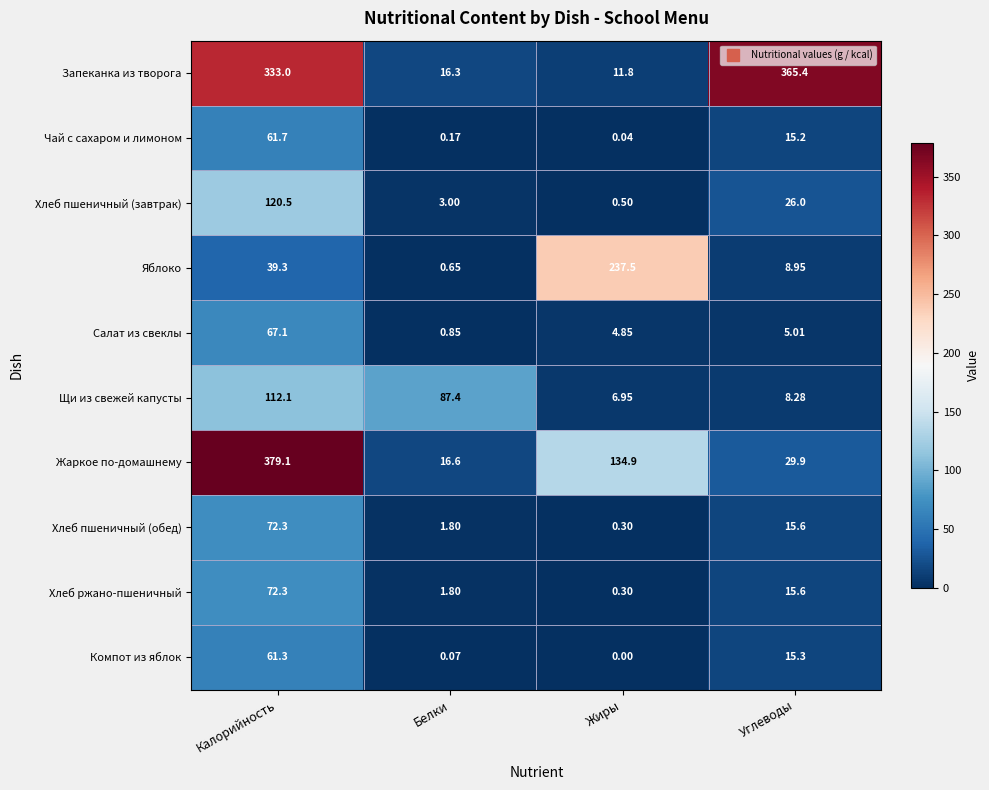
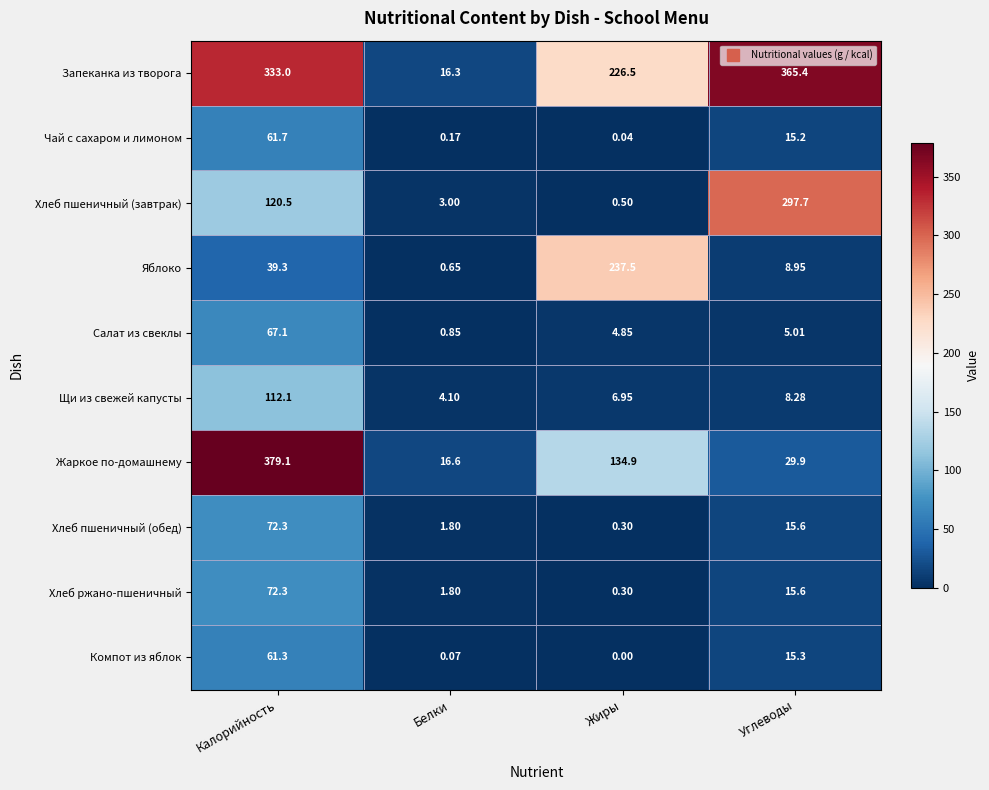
  {
    "Запеканка из творога": {
      "Калорийность": 333.0,
      "Белки": 16.3,
-     "Жиры": 11.8,
+     "Жиры": 226.5,
      "Углеводы": 365.4
    },
    "Чай с сахаром и лимоном": {
      "Калорийность": 61.7,
      "Белки": 0.17,
      "Жиры": 0.04,
      "Углеводы": 15.2
    },
    "Хлеб пшеничный (завтрак)": {
      "Калорийность": 120.5,
      "Белки": 3.00,
      "Жиры": 0.50,
-     "Углеводы": 26.0
+     "Углеводы": 297.7
    },
    "Яблоко": {
      "Калорийность": 39.3,
      "Белки": 0.65,
      "Жиры": 237.5,
      "Углеводы": 8.95
    },
    "Салат из свеклы": {
      "Калорийность": 67.1,
      "Белки": 0.85,
      "Жиры": 4.85,
      "Углеводы": 5.01
    },
    "Щи из свежей капусты": {
      "Калорийность": 112.1,
-     "Белки": 87.4,
+     "Белки": 4.10,
      "Жиры": 6.95,
      "Углеводы": 8.28
    },
    "Жаркое по-домашнему": {
      "Калорийность": 379.1,
      "Белки": 16.6,
      "Жиры": 134.9,
      "Углеводы": 29.9
    },
    "Хлеб пшеничный (обед)": {
      "Калорийность": 72.3,
      "Белки": 1.80,
      "Жиры": 0.30,
      "Углеводы": 15.6
    },
    "Хлеб ржано-пшеничный": {
      "Калорийность": 72.3,
      "Белки": 1.80,
      "Жиры": 0.30,
      "Углеводы": 15.6
    },
    "Компот из яблок": {
      "Калорийность": 61.3,
      "Белки": 0.07,
      "Жиры": 0.00,
      "Углеводы": 15.3
    }
  }
